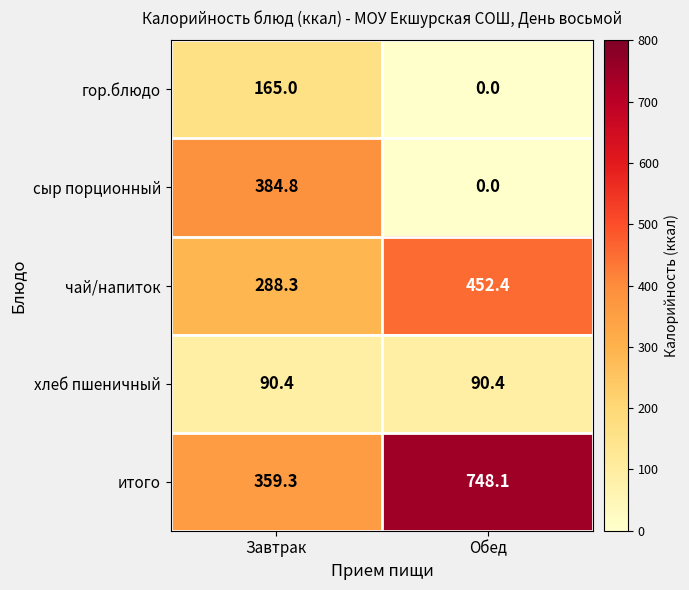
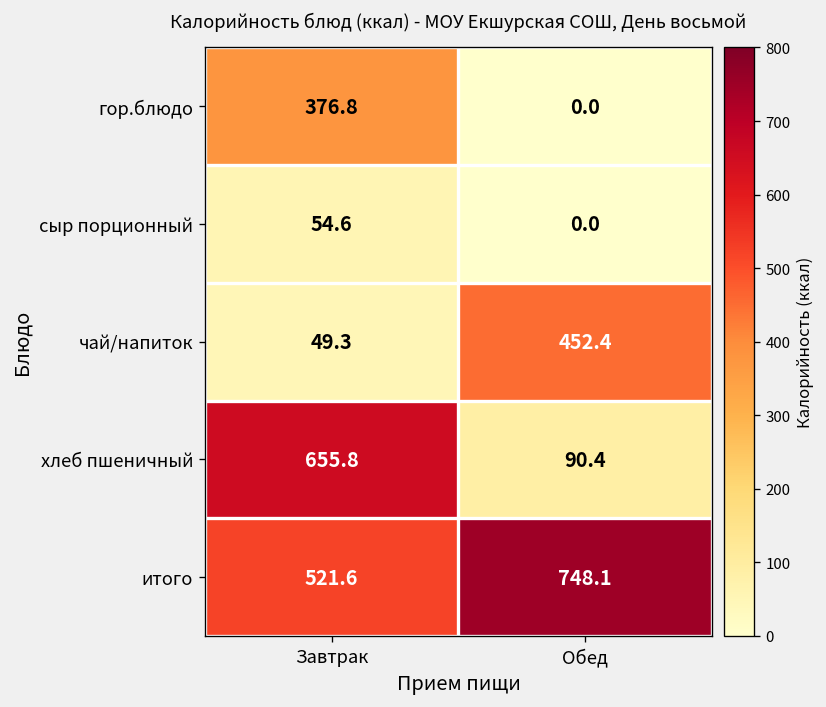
  {
    "гор.блюдо": {
-     "Завтрак": 165.0,
+     "Завтрак": 376.8,
      "Обед": 0.0
    },
    "сыр порционный": {
-     "Завтрак": 384.8,
+     "Завтрак": 54.6,
      "Обед": 0.0
    },
    "чай/напиток": {
-     "Завтрак": 288.3,
+     "Завтрак": 49.3,
      "Обед": 452.4
    },
    "хлеб пшеничный": {
-     "Завтрак": 90.4,
+     "Завтрак": 655.8,
      "Обед": 90.4
    },
    "итого": {
-     "Завтрак": 359.3,
+     "Завтрак": 521.6,
      "Обед": 748.1
    }
  }
